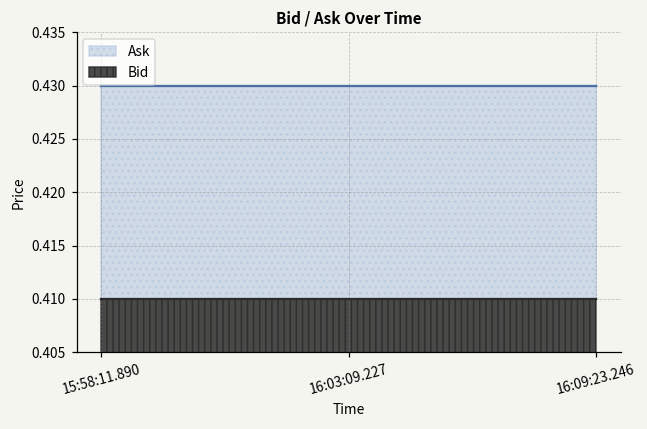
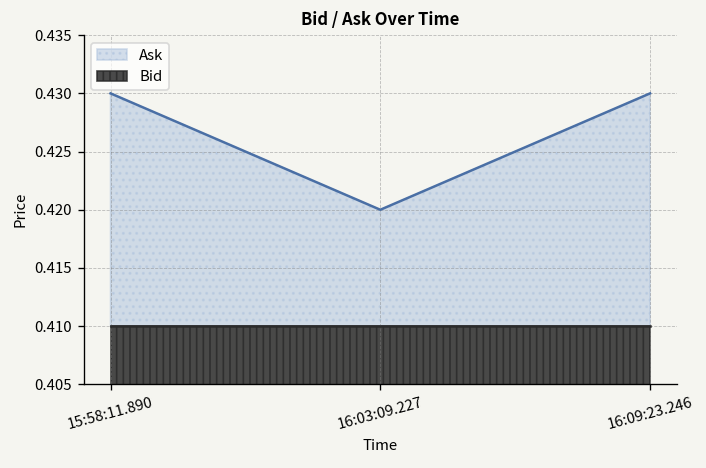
  {
    "Bid": {
      "15:58:11.890": 0.41,
      "16:03:09.227": 0.41,
      "16:09:23.246": 0.41
    },
    "Ask": {
-     "16:03:09.227": 0.43,
+     "16:03:09.227": 0.42,
      "16:09:23.246": 0.43
    }
  }
